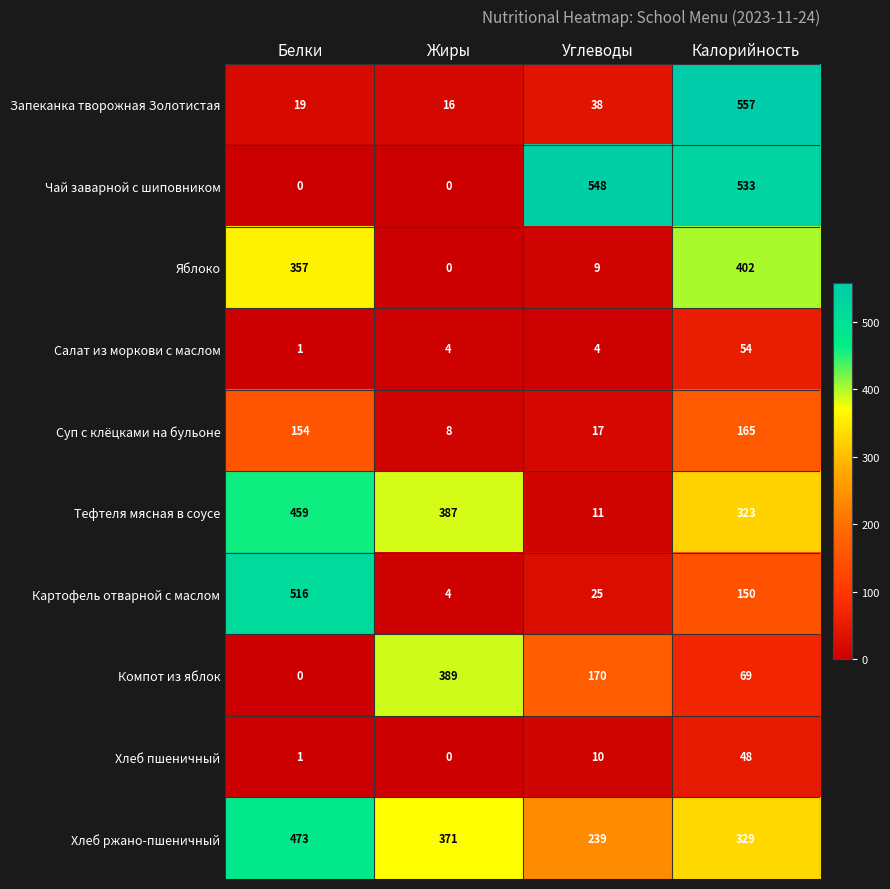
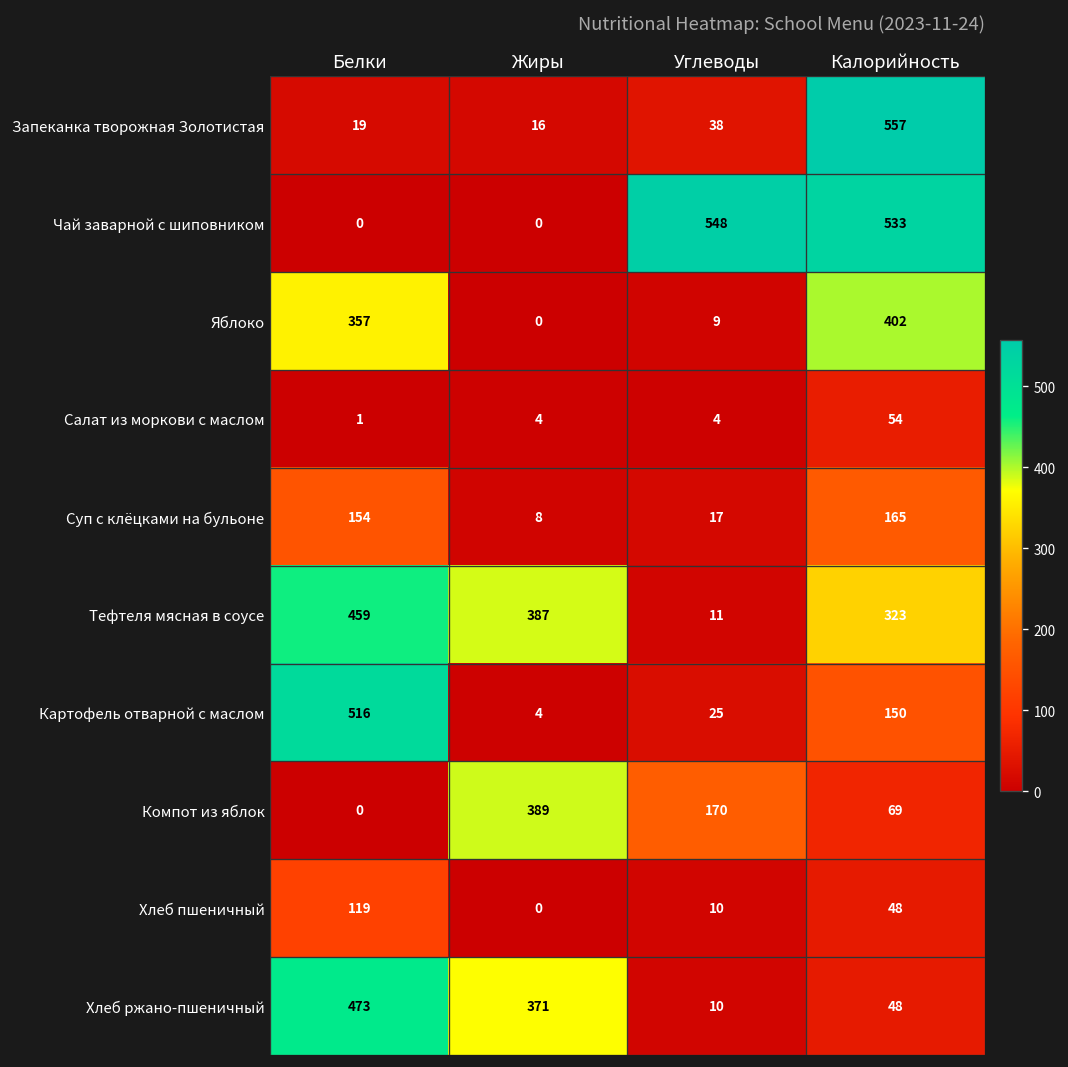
  {
    "Запеканка творожная Золотистая": {
      "Белки": 19,
      "Жиры": 16,
      "Углеводы": 38,
      "Калорийность": 557
    },
    "Чай заварной с шиповником": {
      "Белки": 0,
      "Жиры": 0,
      "Углеводы": 548,
      "Калорийность": 533
    },
    "Яблоко": {
      "Белки": 357,
      "Жиры": 0,
      "Углеводы": 9,
      "Калорийность": 402
    },
    "Салат из моркови с маслом": {
      "Белки": 1,
      "Жиры": 4,
      "Углеводы": 4,
      "Калорийность": 54
    },
    "Суп с клёцками на бульоне": {
      "Белки": 154,
      "Жиры": 8,
      "Углеводы": 17,
      "Калорийность": 165
    },
    "Тефтеля мясная в соусе": {
      "Белки": 459,
      "Жиры": 387,
      "Углеводы": 11,
      "Калорийность": 323
    },
    "Картофель отварной с маслом": {
      "Белки": 516,
      "Жиры": 4,
      "Углеводы": 25,
      "Калорийность": 150
    },
    "Компот из яблок": {
      "Белки": 0,
      "Жиры": 389,
      "Углеводы": 170,
      "Калорийность": 69
    },
    "Хлеб пшеничный": {
-     "Белки": 1,
+     "Белки": 119,
      "Жиры": 0,
      "Углеводы": 10,
      "Калорийность": 48
    },
    "Хлеб ржано-пшеничный": {
      "Белки": 473,
      "Жиры": 371,
-     "Углеводы": 239,
-     "Калорийность": 329
+     "Углеводы": 10,
+     "Калорийность": 48
    }
  }
